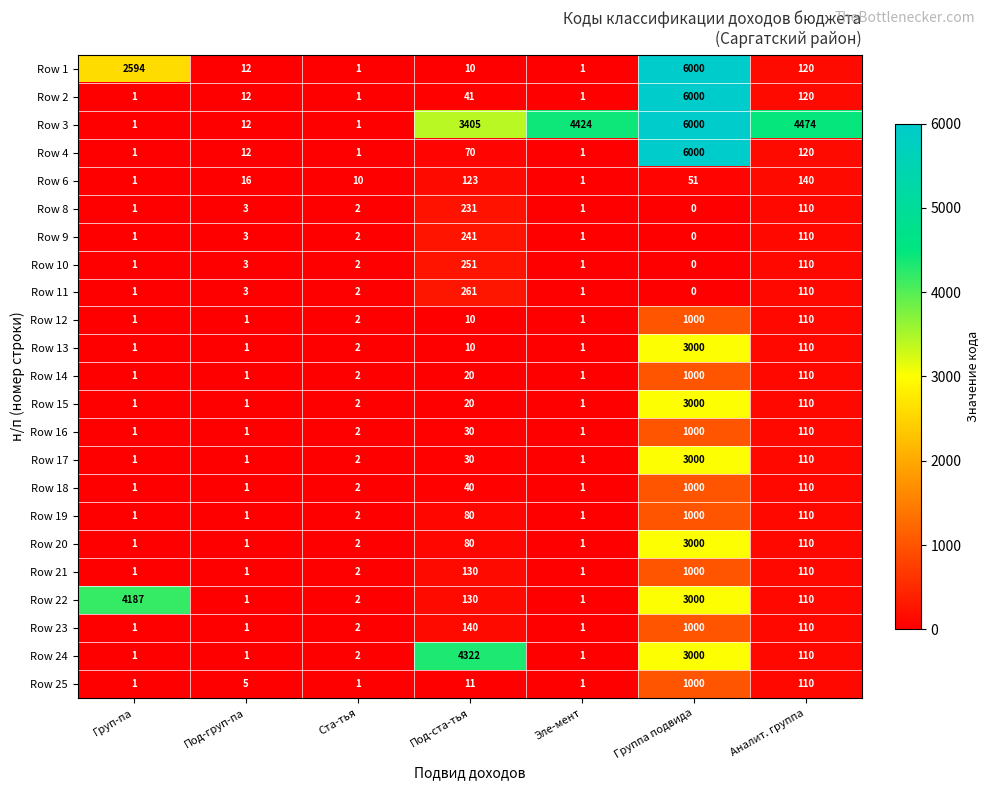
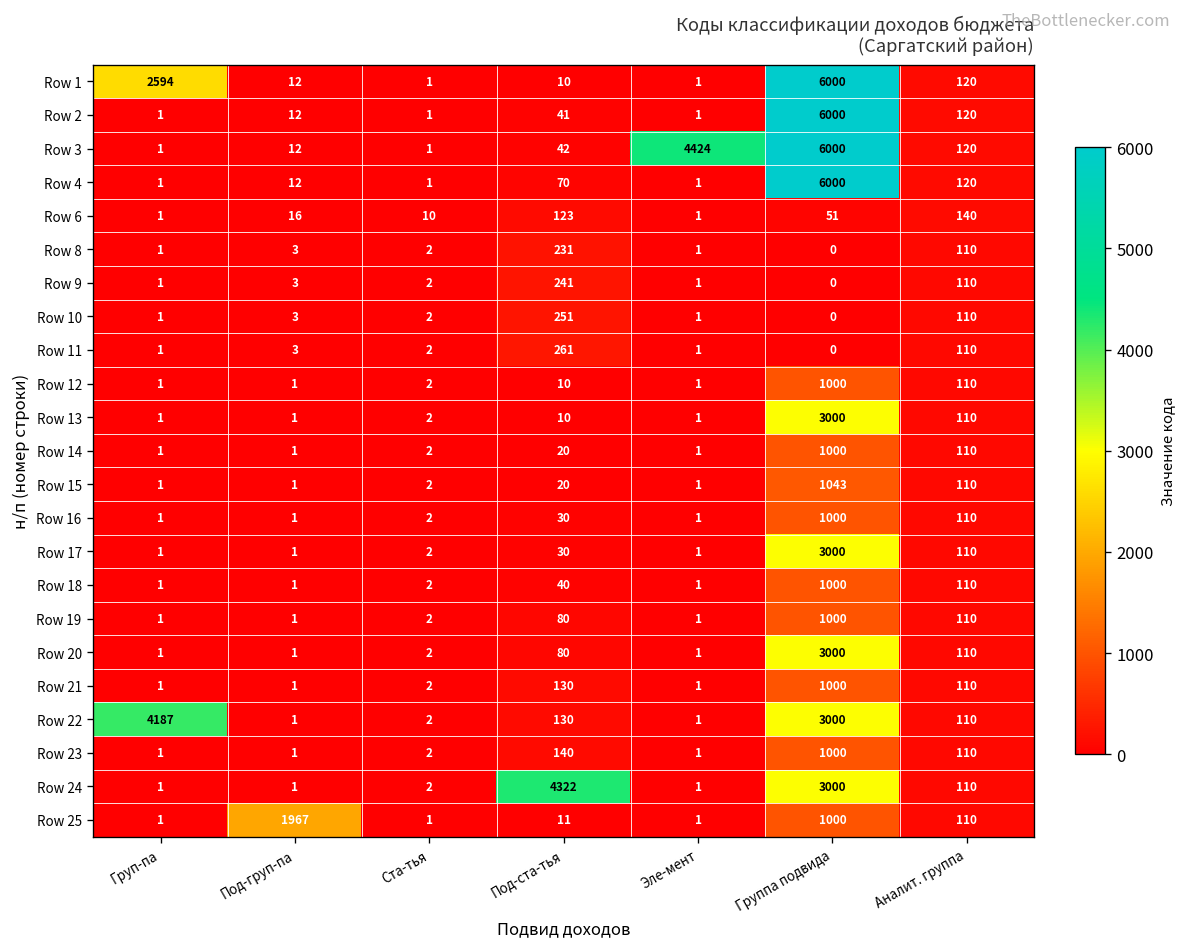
  {
    "Row 1": {
      "Груп-па": 2594,
      "Под-груп-па": 12,
      "Ста-тья": 1,
      "Под-ста-тья": 10,
      "Эле-мент": 1,
      "Группа подвида": 6000,
      "Аналит. группа": 120
    },
    "Row 2": {
      "Груп-па": 1,
      "Под-груп-па": 12,
      "Ста-тья": 1,
      "Под-ста-тья": 41,
      "Эле-мент": 1,
      "Группа подвида": 6000,
      "Аналит. группа": 120
    },
    "Row 3": {
      "Груп-па": 1,
      "Под-груп-па": 12,
      "Ста-тья": 1,
-     "Под-ста-тья": 3405,
+     "Под-ста-тья": 42,
      "Эле-мент": 4424,
      "Группа подвида": 6000,
-     "Аналит. группа": 4474
+     "Аналит. группа": 120
    },
    "Row 4": {
      "Груп-па": 1,
      "Под-груп-па": 12,
      "Ста-тья": 1,
      "Под-ста-тья": 70,
      "Эле-мент": 1,
      "Группа подвида": 6000,
      "Аналит. группа": 120
    },
    "Row 6": {
      "Груп-па": 1,
      "Под-груп-па": 16,
      "Ста-тья": 10,
      "Под-ста-тья": 123,
      "Эле-мент": 1,
      "Группа подвида": 51,
      "Аналит. группа": 140
    },
    "Row 8": {
      "Груп-па": 1,
      "Под-груп-па": 3,
      "Ста-тья": 2,
      "Под-ста-тья": 231,
      "Эле-мент": 1,
      "Группа подвида": 0,
      "Аналит. группа": 110
    },
    "Row 9": {
      "Груп-па": 1,
      "Под-груп-па": 3,
      "Ста-тья": 2,
      "Под-ста-тья": 241,
      "Эле-мент": 1,
      "Группа подвида": 0,
      "Аналит. группа": 110
    },
    "Row 10": {
      "Груп-па": 1,
      "Под-груп-па": 3,
      "Ста-тья": 2,
      "Под-ста-тья": 251,
      "Эле-мент": 1,
      "Группа подвида": 0,
      "Аналит. группа": 110
    },
    "Row 11": {
      "Груп-па": 1,
      "Под-груп-па": 3,
      "Ста-тья": 2,
      "Под-ста-тья": 261,
      "Эле-мент": 1,
      "Группа подвида": 0,
      "Аналит. группа": 110
    },
    "Row 12": {
      "Груп-па": 1,
      "Под-груп-па": 1,
      "Ста-тья": 2,
      "Под-ста-тья": 10,
      "Эле-мент": 1,
      "Группа подвида": 1000,
      "Аналит. группа": 110
    },
    "Row 13": {
      "Груп-па": 1,
      "Под-груп-па": 1,
      "Ста-тья": 2,
      "Под-ста-тья": 10,
      "Эле-мент": 1,
      "Группа подвида": 3000,
      "Аналит. группа": 110
    },
    "Row 14": {
      "Груп-па": 1,
      "Под-груп-па": 1,
      "Ста-тья": 2,
      "Под-ста-тья": 20,
      "Эле-мент": 1,
      "Группа подвида": 1000,
      "Аналит. группа": 110
    },
    "Row 15": {
      "Груп-па": 1,
      "Под-груп-па": 1,
      "Ста-тья": 2,
      "Под-ста-тья": 20,
      "Эле-мент": 1,
-     "Группа подвида": 3000,
+     "Группа подвида": 1043,
      "Аналит. группа": 110
    },
    "Row 16": {
      "Груп-па": 1,
      "Под-груп-па": 1,
      "Ста-тья": 2,
      "Под-ста-тья": 30,
      "Эле-мент": 1,
      "Группа подвида": 1000,
      "Аналит. группа": 110
    },
    "Row 17": {
      "Груп-па": 1,
      "Под-груп-па": 1,
      "Ста-тья": 2,
      "Под-ста-тья": 30,
      "Эле-мент": 1,
      "Группа подвида": 3000,
      "Аналит. группа": 110
    },
    "Row 18": {
      "Груп-па": 1,
      "Под-груп-па": 1,
      "Ста-тья": 2,
      "Под-ста-тья": 40,
      "Эле-мент": 1,
      "Группа подвида": 1000,
      "Аналит. группа": 110
    },
    "Row 19": {
      "Груп-па": 1,
      "Под-груп-па": 1,
      "Ста-тья": 2,
      "Под-ста-тья": 80,
      "Эле-мент": 1,
      "Группа подвида": 1000,
      "Аналит. группа": 110
    },
    "Row 20": {
      "Груп-па": 1,
      "Под-груп-па": 1,
      "Ста-тья": 2,
      "Под-ста-тья": 80,
      "Эле-мент": 1,
      "Группа подвида": 3000,
      "Аналит. группа": 110
    },
    "Row 21": {
      "Груп-па": 1,
      "Под-груп-па": 1,
      "Ста-тья": 2,
      "Под-ста-тья": 130,
      "Эле-мент": 1,
      "Группа подвида": 1000,
      "Аналит. группа": 110
    },
    "Row 22": {
      "Груп-па": 4187,
      "Под-груп-па": 1,
      "Ста-тья": 2,
      "Под-ста-тья": 130,
      "Эле-мент": 1,
      "Группа подвида": 3000,
      "Аналит. группа": 110
    },
    "Row 23": {
      "Груп-па": 1,
      "Под-груп-па": 1,
      "Ста-тья": 2,
      "Под-ста-тья": 140,
      "Эле-мент": 1,
      "Группа подвида": 1000,
      "Аналит. группа": 110
    },
    "Row 24": {
      "Груп-па": 1,
      "Под-груп-па": 1,
      "Ста-тья": 2,
      "Под-ста-тья": 4322,
      "Эле-мент": 1,
      "Группа подвида": 3000,
      "Аналит. группа": 110
    },
    "Row 25": {
      "Груп-па": 1,
-     "Под-груп-па": 5,
+     "Под-груп-па": 1967,
      "Ста-тья": 1,
      "Под-ста-тья": 11,
      "Эле-мент": 1,
      "Группа подвида": 1000,
      "Аналит. группа": 110
    }
  }
